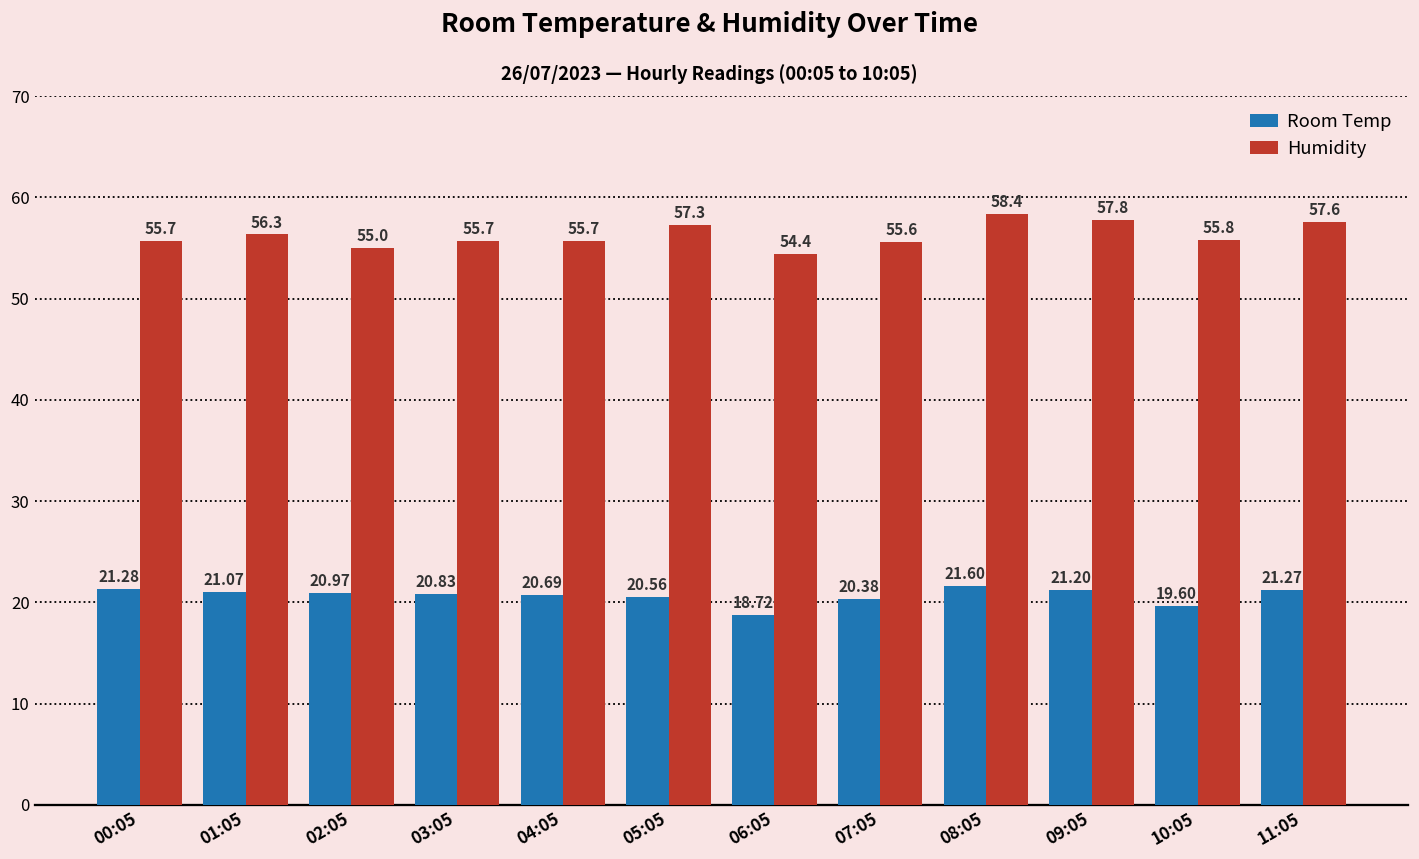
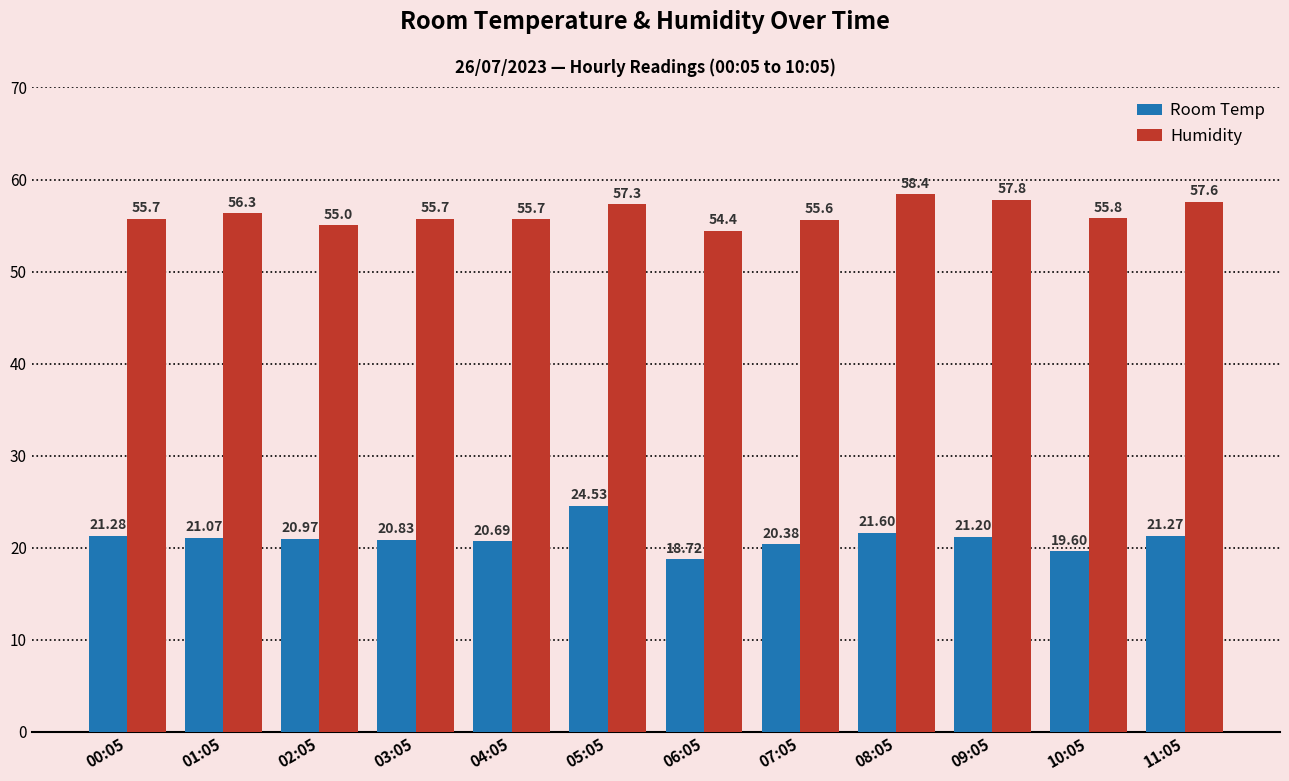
  {
    "Room Temp": {
      "00:05": 21.28,
      "01:05": 21.07,
      "02:05": 20.97,
      "03:05": 20.83,
      "04:05": 20.69,
-     "05:05": 20.56,
+     "05:05": 24.53,
      "06:05": 18.72,
      "07:05": 20.38,
      "08:05": 21.60,
      "09:05": 21.20,
      "10:05": 19.60,
      "11:05": 21.27
    },
    "Humidity": {
      "00:05": 55.7,
      "01:05": 56.3,
      "02:05": 55.0,
      "03:05": 55.7,
      "04:05": 55.7,
      "05:05": 57.3,
      "06:05": 54.4,
      "07:05": 55.6,
      "08:05": 58.4,
      "09:05": 57.8,
      "10:05": 55.8,
      "11:05": 57.6
    }
  }
